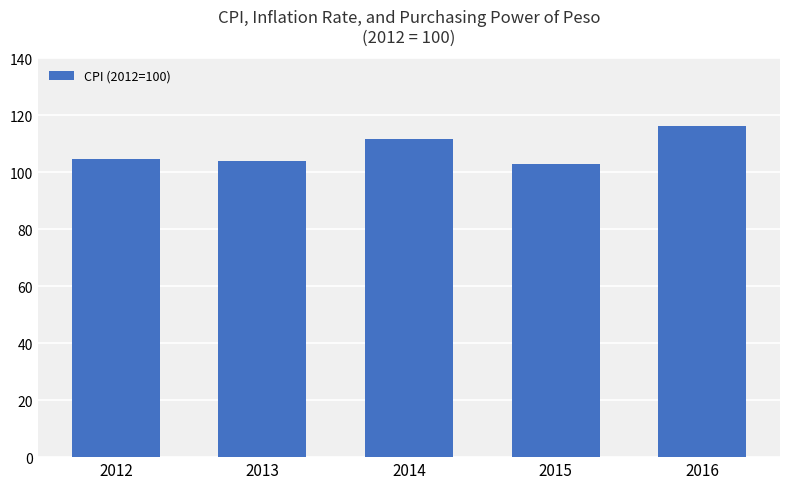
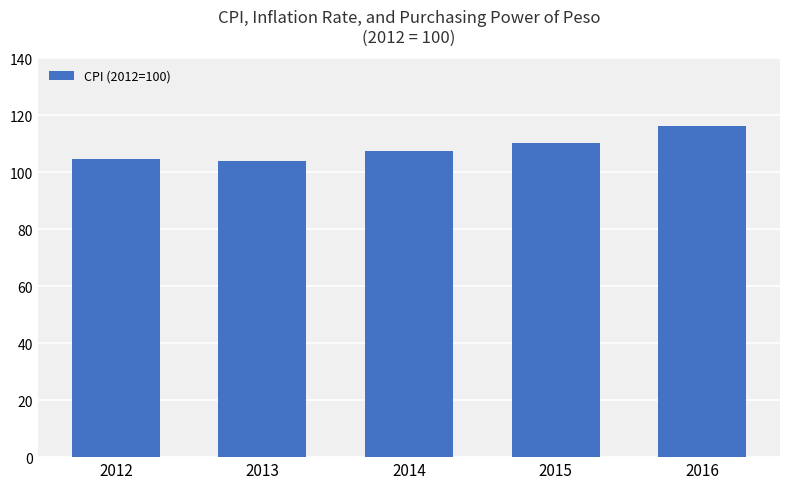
  {
    "2012": 105,
    "2013": 104,
-   "2014": 112,
-   "2015": 103,
+   "2014": 107,
+   "2015": 110,
    "2016": 116
  }
